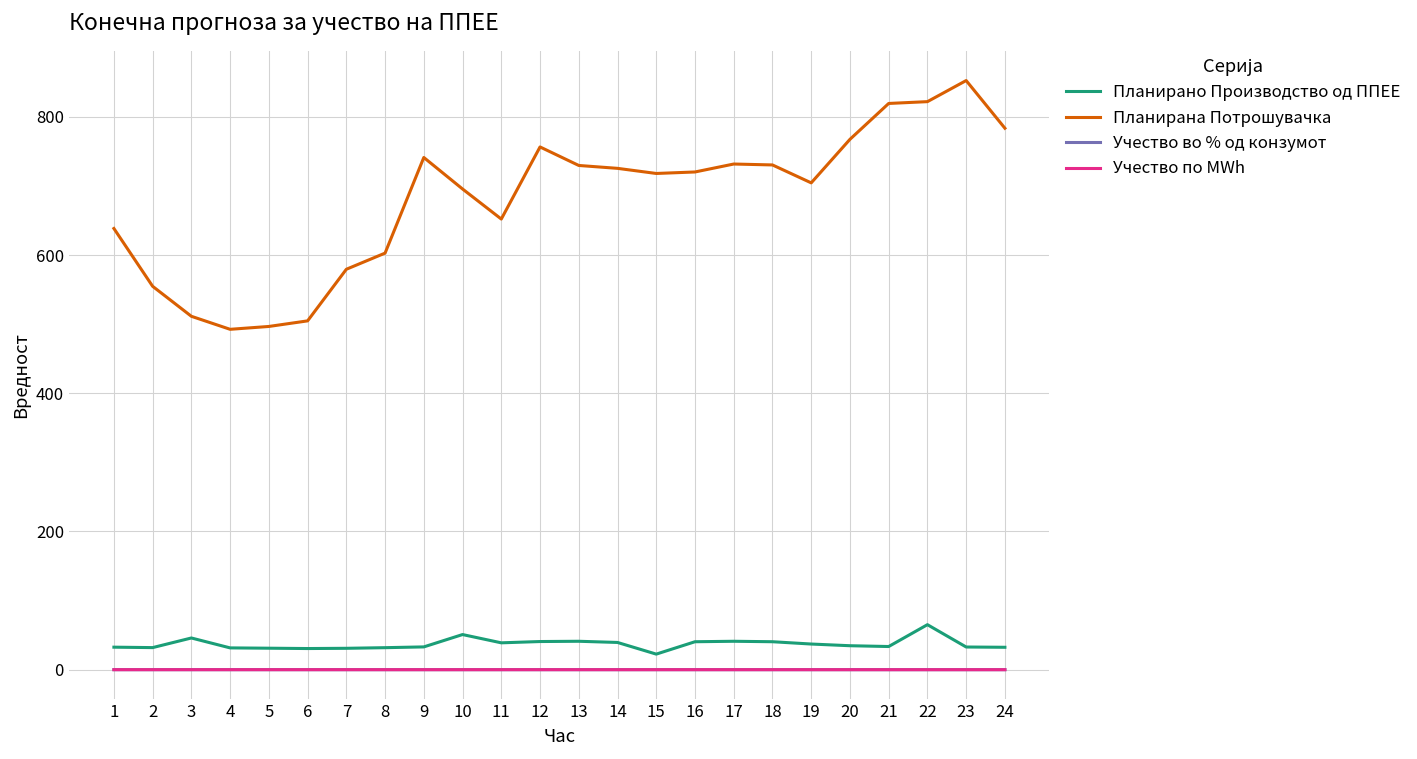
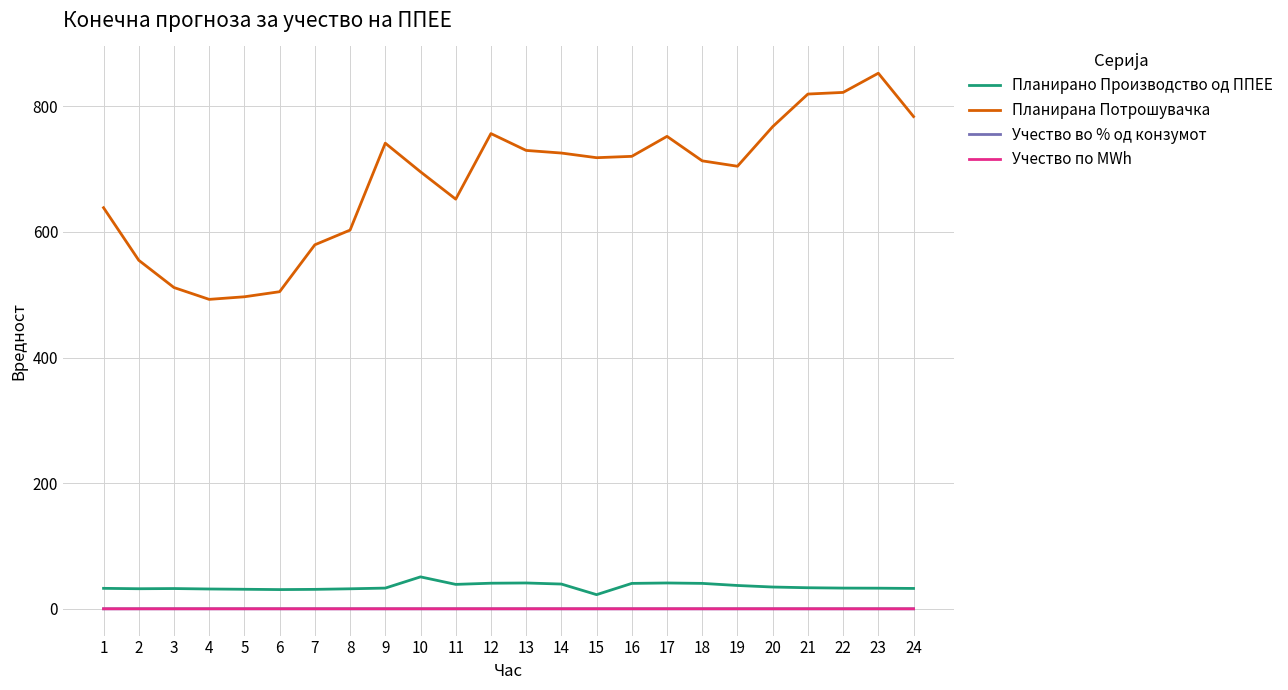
  {
    "Планирано Производство од ППЕЕ": {
      "1": 30,
      "2": 30,
-     "3": 50,
+     "3": 30,
      "4": 30,
      "5": 30,
      "6": 30,
      "7": 30,
      "8": 30,
      "9": 30,
      "10": 50,
      "11": 40,
      "12": 40,
      "13": 40,
      "14": 40,
      "15": 20,
      "16": 40,
      "17": 40,
      "18": 40,
      "19": 40,
      "20": 30,
      "21": 30,
-     "22": 70,
+     "22": 30,
      "23": 30,
      "24": 30
    },
    "Планирана Потрошувачка": {
      "1": 640,
      "2": 550,
      "3": 510,
      "4": 490,
      "5": 500,
      "6": 500,
      "7": 580,
      "8": 600,
      "9": 740,
      "10": 700,
      "11": 650,
      "12": 760,
      "13": 730,
      "14": 730,
      "15": 720,
      "16": 720,
-     "17": 730,
-     "18": 730,
+     "17": 750,
+     "18": 710,
      "19": 700,
      "20": 770,
      "21": 820,
      "22": 820,
      "23": 850,
      "24": 780
    },
    "Учество по MWh": {
      "1": 0,
      "2": 0,
      "3": 0,
      "4": 0,
      "5": 0,
      "6": 0,
      "7": 0,
      "8": 0,
      "9": 0,
      "10": 0,
      "11": 0,
      "12": 0,
      "13": 0,
      "14": 0,
      "15": 0,
      "16": 0,
      "17": 0,
      "18": 0,
      "19": 0,
      "20": 0,
      "21": 0,
      "22": 0,
      "23": 0,
      "24": 0
    }
  }
